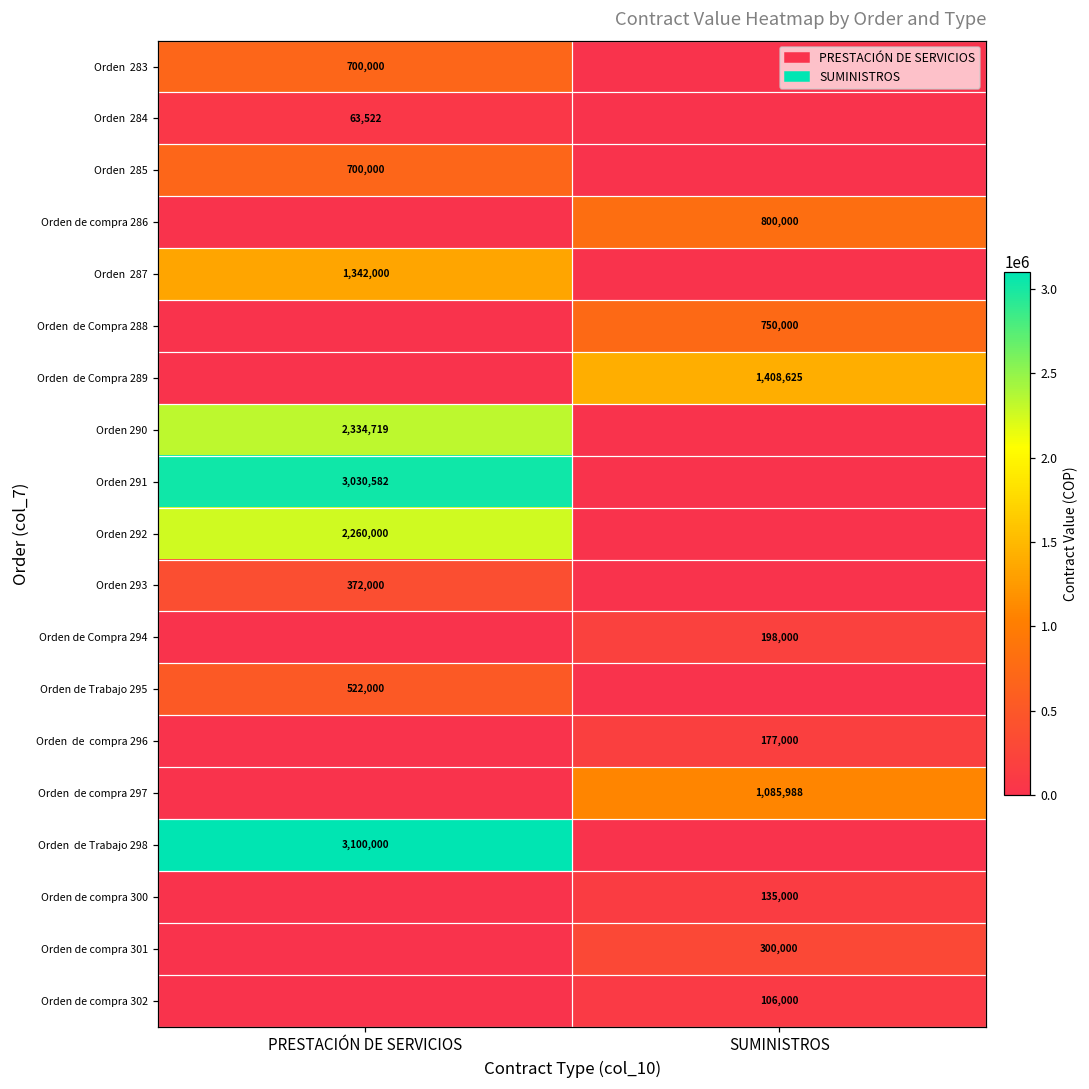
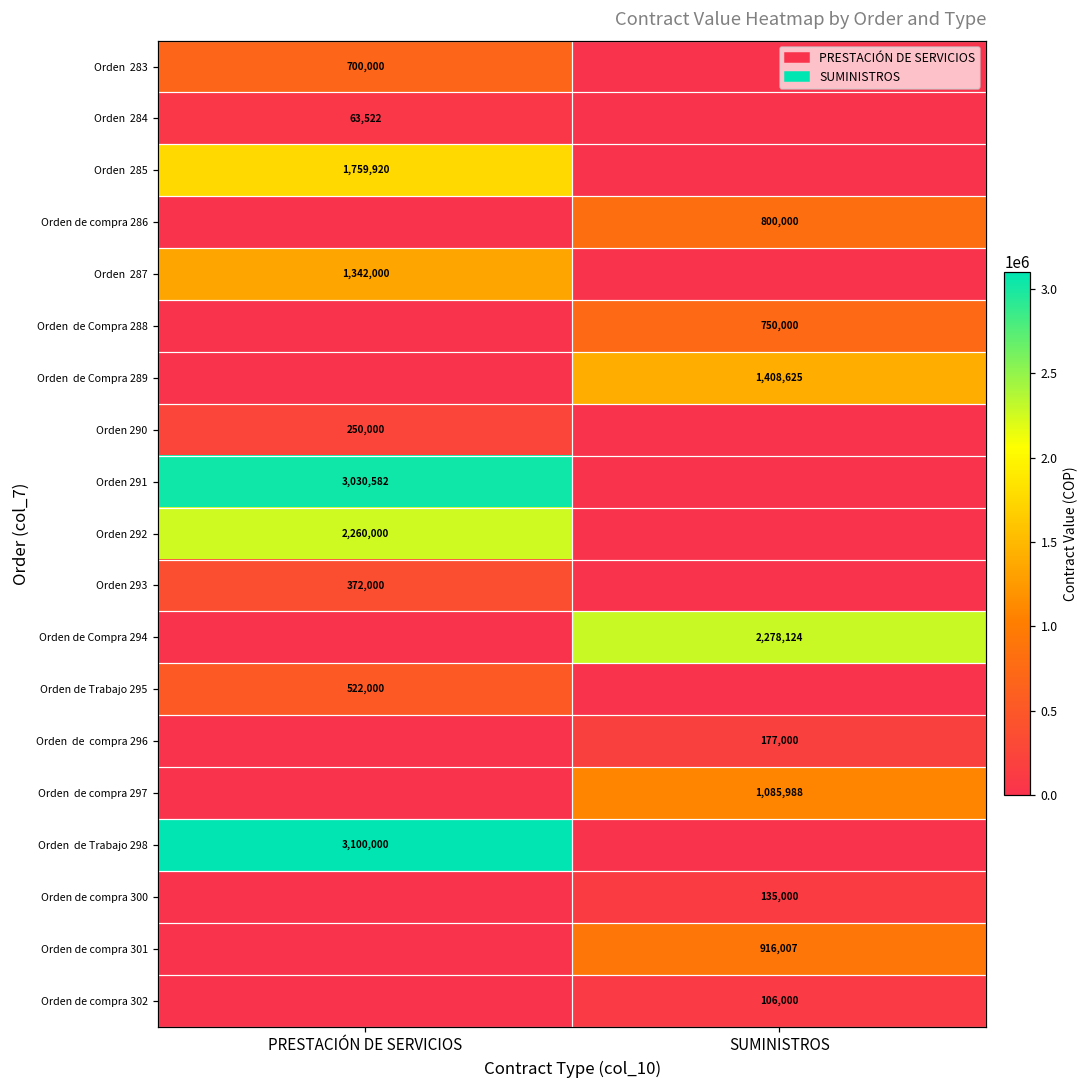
  {
    "Orden 283": {
      "PRESTACIÓN DE SERVICIOS": "700,000"
    },
    "Orden 284": {
      "PRESTACIÓN DE SERVICIOS": "63,522"
    },
    "Orden 285": {
-     "PRESTACIÓN DE SERVICIOS": "700,000"
+     "PRESTACIÓN DE SERVICIOS": "1,759,920"
    },
    "Orden de compra 286": {
      "SUMINISTROS": "800,000"
    },
    "Orden 287": {
      "PRESTACIÓN DE SERVICIOS": "1,342,000"
    },
    "Orden de Compra 288": {
      "SUMINISTROS": "750,000"
    },
    "Orden de Compra 289": {
      "SUMINISTROS": "1,408,625"
    },
    "Orden 290": {
-     "PRESTACIÓN DE SERVICIOS": "2,334,719"
+     "PRESTACIÓN DE SERVICIOS": "250,000"
    },
    "Orden 291": {
      "PRESTACIÓN DE SERVICIOS": "3,030,582"
    },
    "Orden 292": {
      "PRESTACIÓN DE SERVICIOS": "2,260,000"
    },
    "Orden 293": {
      "PRESTACIÓN DE SERVICIOS": "372,000"
    },
    "Orden de Compra 294": {
-     "SUMINISTROS": "198,000"
+     "SUMINISTROS": "2,278,124"
    },
    "Orden de Trabajo 295": {
      "PRESTACIÓN DE SERVICIOS": "522,000"
    },
    "Orden de compra 296": {
      "SUMINISTROS": "177,000"
    },
    "Orden de compra 297": {
      "SUMINISTROS": "1,085,988"
    },
    "Orden de Trabajo 298": {
      "PRESTACIÓN DE SERVICIOS": "3,100,000"
    },
    "Orden de compra 300": {
      "SUMINISTROS": "135,000"
    },
    "Orden de compra 301": {
-     "SUMINISTROS": "300,000"
+     "SUMINISTROS": "916,007"
    },
    "Orden de compra 302": {
      "SUMINISTROS": "106,000"
    }
  }
